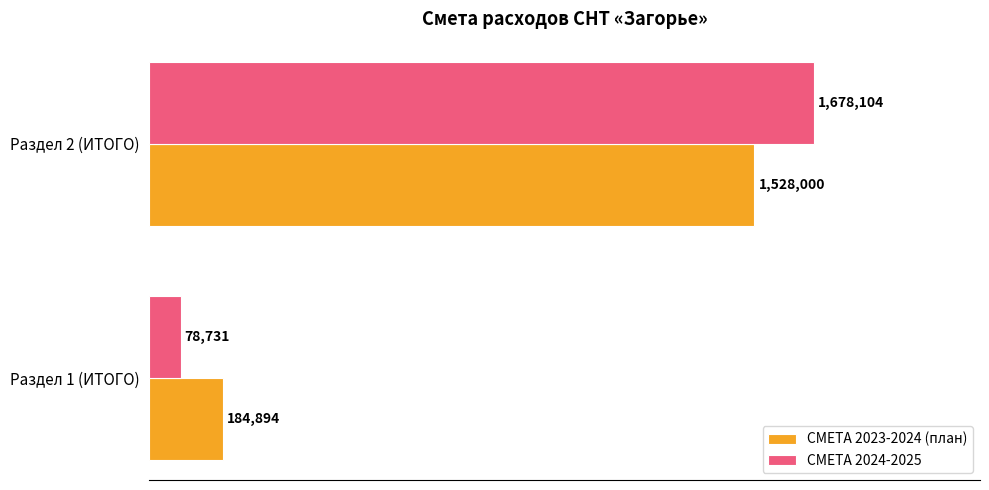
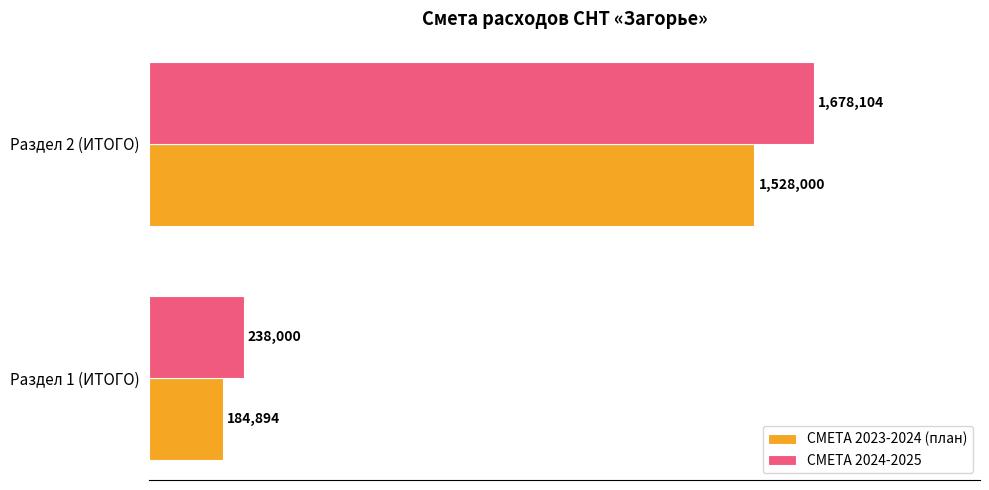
  {
    "СМЕТА 2023-2024 (план)": {
      "Раздел 2 (ИТОГО)": "1,528,000",
      "Раздел 1 (ИТОГО)": "184,894"
    },
    "СМЕТА 2024-2025": {
      "Раздел 2 (ИТОГО)": "1,678,104",
-     "Раздел 1 (ИТОГО)": "78,731"
+     "Раздел 1 (ИТОГО)": "238,000"
    }
  }
